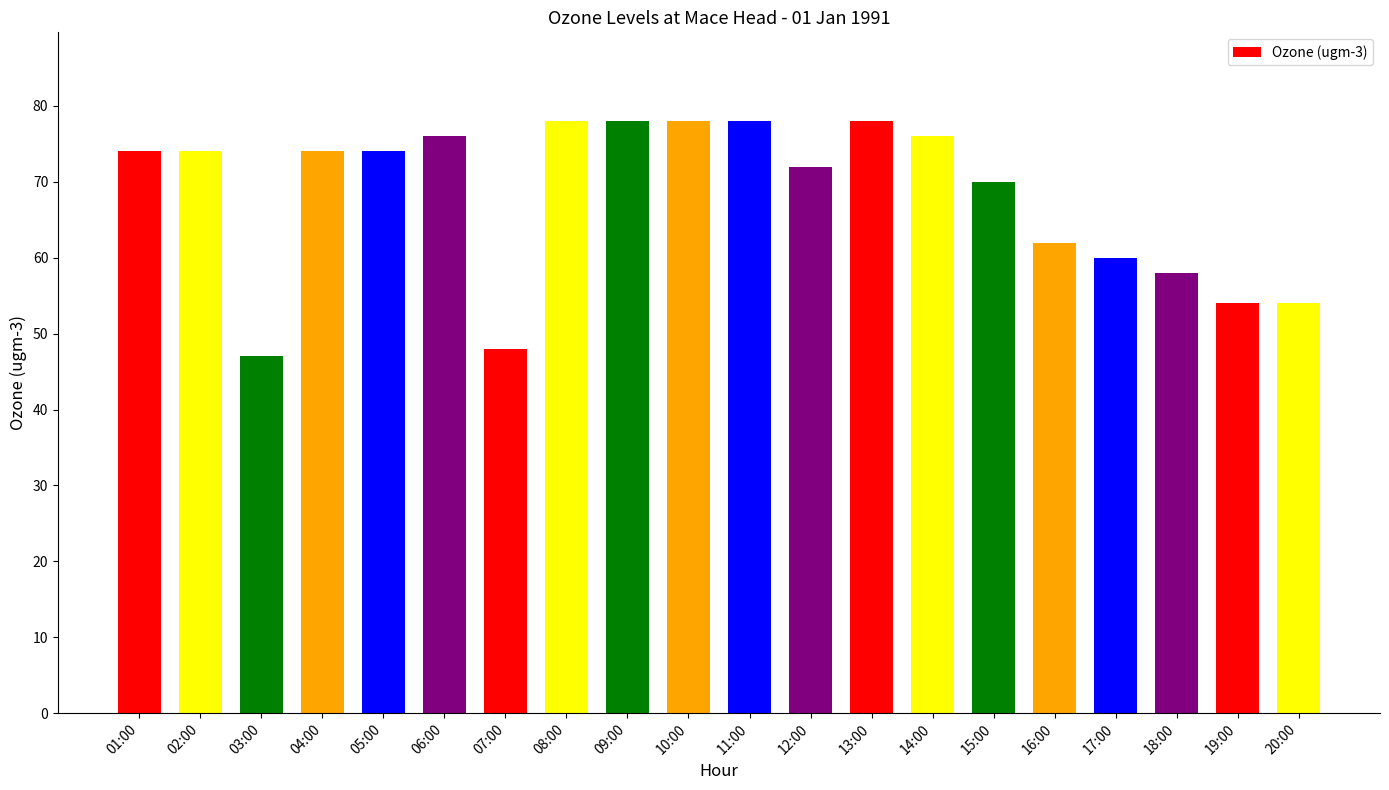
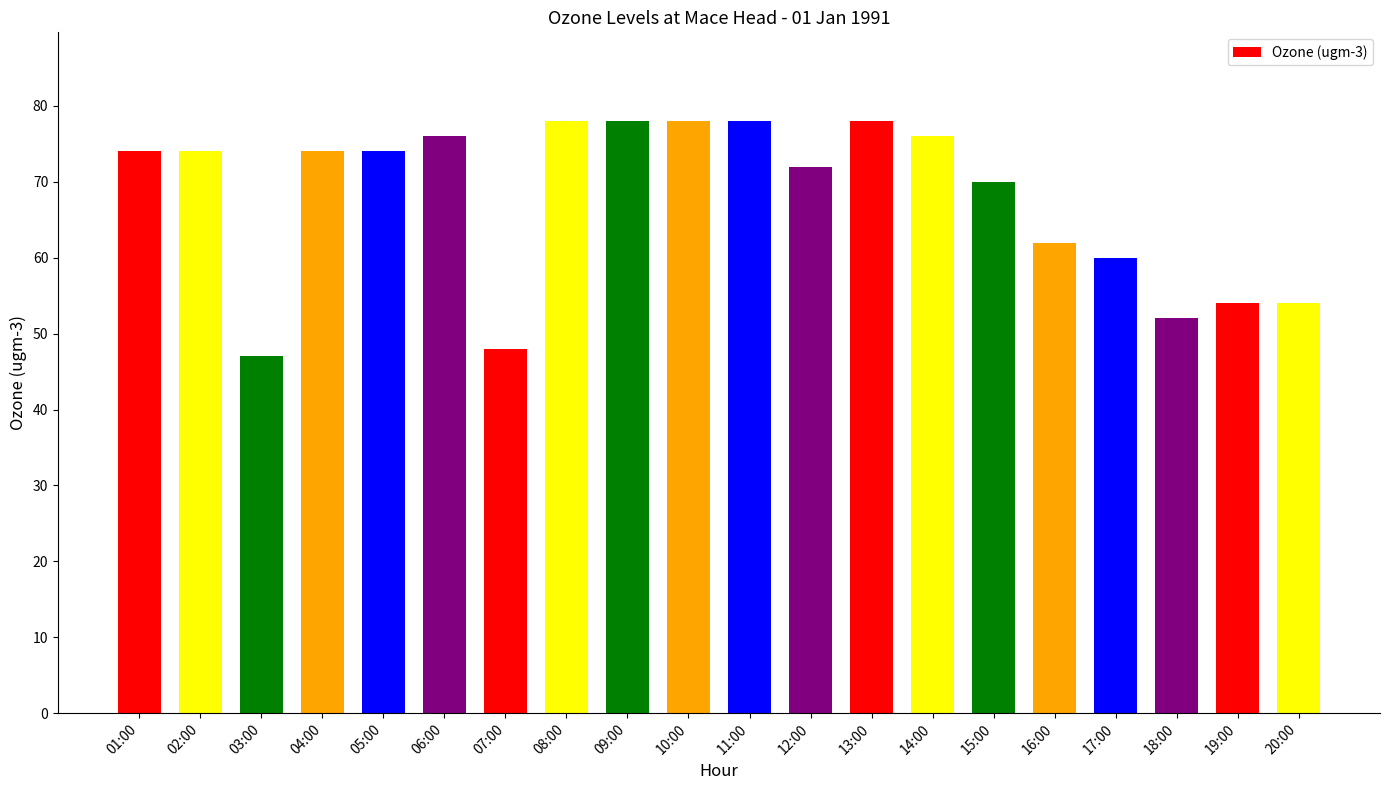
  {
    "01:00": 74,
    "02:00": 74,
    "03:00": 47,
    "04:00": 74,
    "05:00": 74,
    "06:00": 76,
    "07:00": 48,
    "08:00": 78,
    "09:00": 78,
    "10:00": 78,
    "11:00": 78,
    "12:00": 72,
    "13:00": 78,
    "14:00": 76,
    "15:00": 70,
    "16:00": 62,
    "17:00": 60,
-   "18:00": 58,
+   "18:00": 52,
    "19:00": 54,
    "20:00": 54
  }
